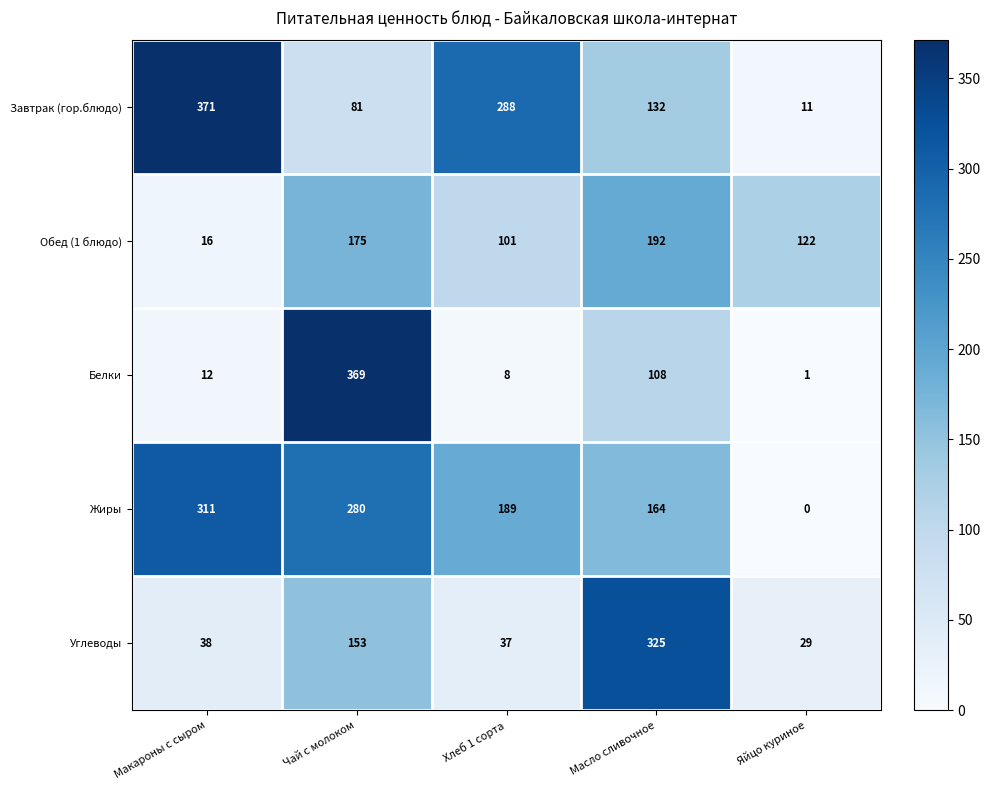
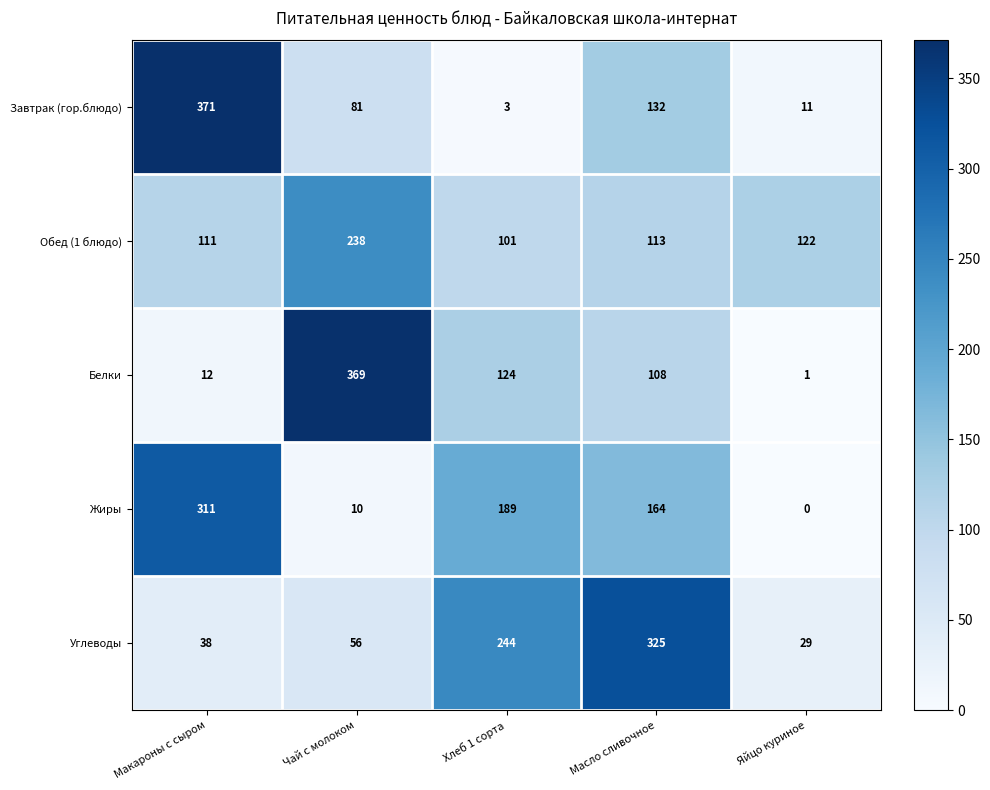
  {
    "Завтрак (гор.блюдо)": {
      "Макароны с сыром": 371,
      "Чай с молоком": 81,
-     "Хлеб 1 сорта": 288,
+     "Хлеб 1 сорта": 3,
      "Масло сливочное": 132,
      "Яйцо куриное": 11
    },
    "Обед (1 блюдо)": {
-     "Макароны с сыром": 16,
-     "Чай с молоком": 175,
+     "Макароны с сыром": 111,
+     "Чай с молоком": 238,
      "Хлеб 1 сорта": 101,
-     "Масло сливочное": 192,
+     "Масло сливочное": 113,
      "Яйцо куриное": 122
    },
    "Белки": {
      "Макароны с сыром": 12,
      "Чай с молоком": 369,
-     "Хлеб 1 сорта": 8,
+     "Хлеб 1 сорта": 124,
      "Масло сливочное": 108,
      "Яйцо куриное": 1
    },
    "Жиры": {
      "Макароны с сыром": 311,
-     "Чай с молоком": 280,
+     "Чай с молоком": 10,
      "Хлеб 1 сорта": 189,
      "Масло сливочное": 164,
      "Яйцо куриное": 0
    },
    "Углеводы": {
      "Макароны с сыром": 38,
-     "Чай с молоком": 153,
-     "Хлеб 1 сорта": 37,
+     "Чай с молоком": 56,
+     "Хлеб 1 сорта": 244,
      "Масло сливочное": 325,
      "Яйцо куриное": 29
    }
  }
